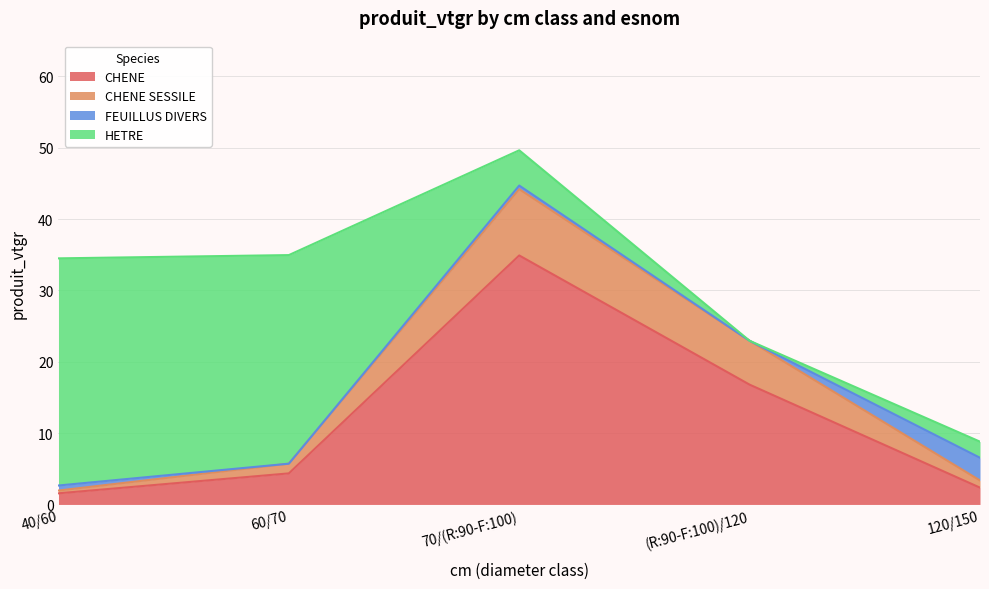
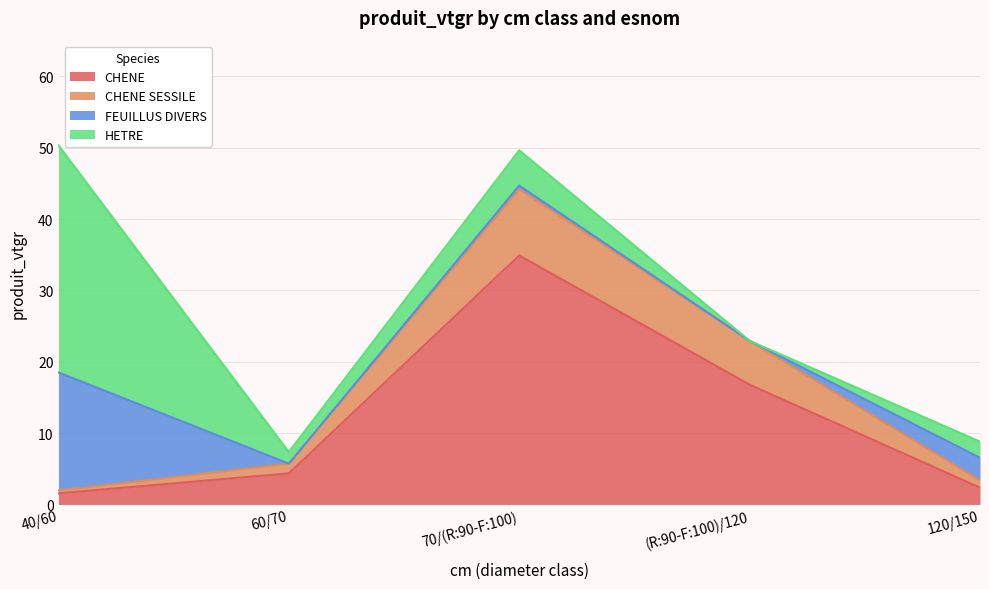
  {
    "FEUILLUS DIVERS": {
-     "40/60": 1,
+     "40/60": 17,
      "70/(R:90-F:100)": 1,
      "120/150": 3
    },
    "HETRE": {
      "40/60": 32,
-     "60/70": 29,
+     "60/70": 2,
      "70/(R:90-F:100)": 5,
      "120/150": 2
    }
  }
